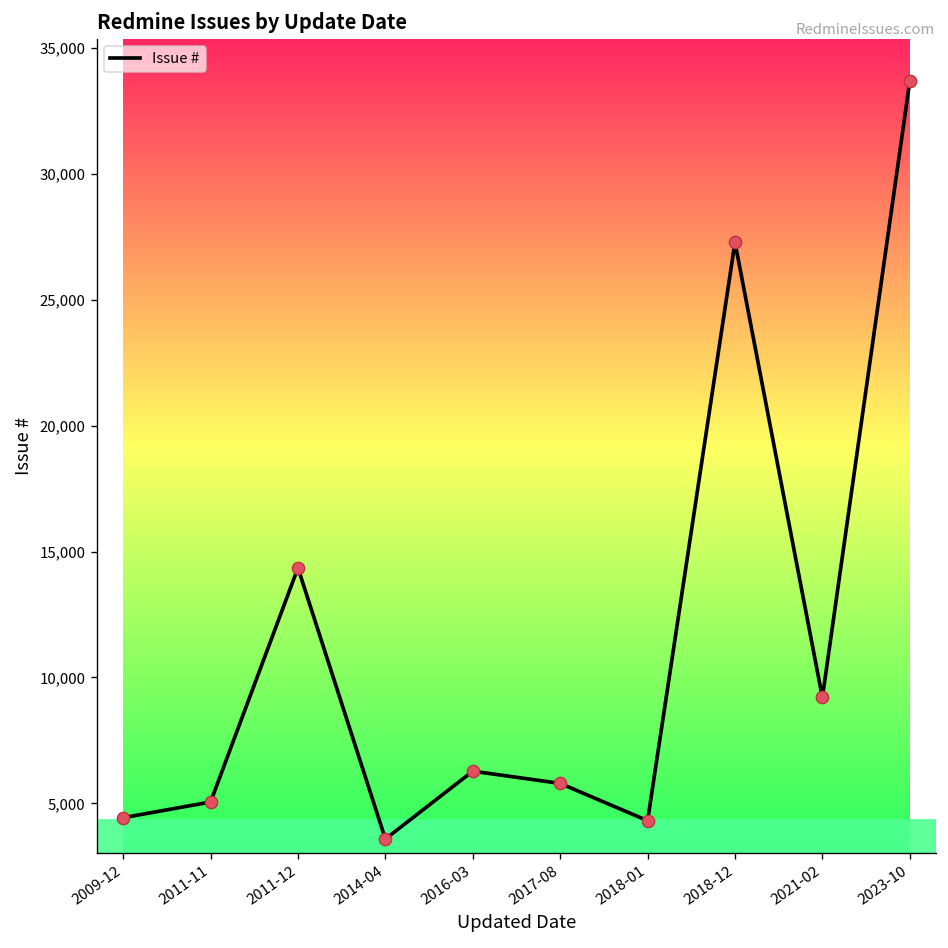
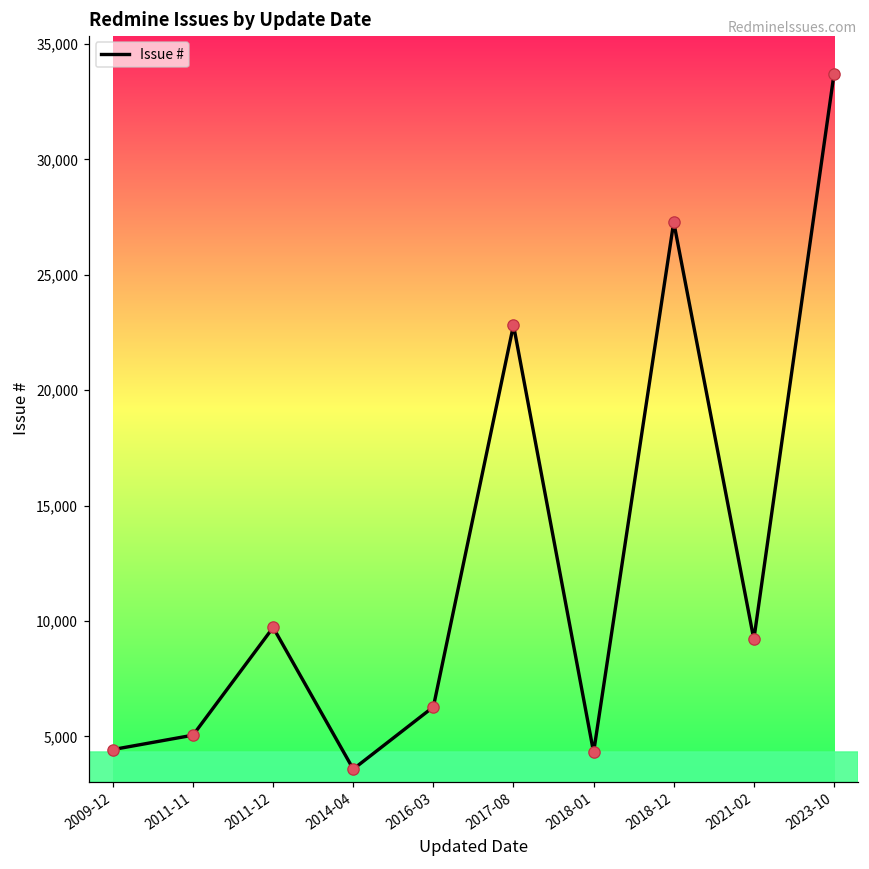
  {
    "2009-12": "4,400",
    "2011-11": "5,100",
-   "2011-12": "14,400",
+   "2011-12": "9,700",
    "2016-03": "6,300",
-   "2017-08": "5,800",
+   "2017-08": "22,800",
    "2018-12": "27,300",
    "2021-02": "9,200",
    "2023-10": "33,700"
  }
